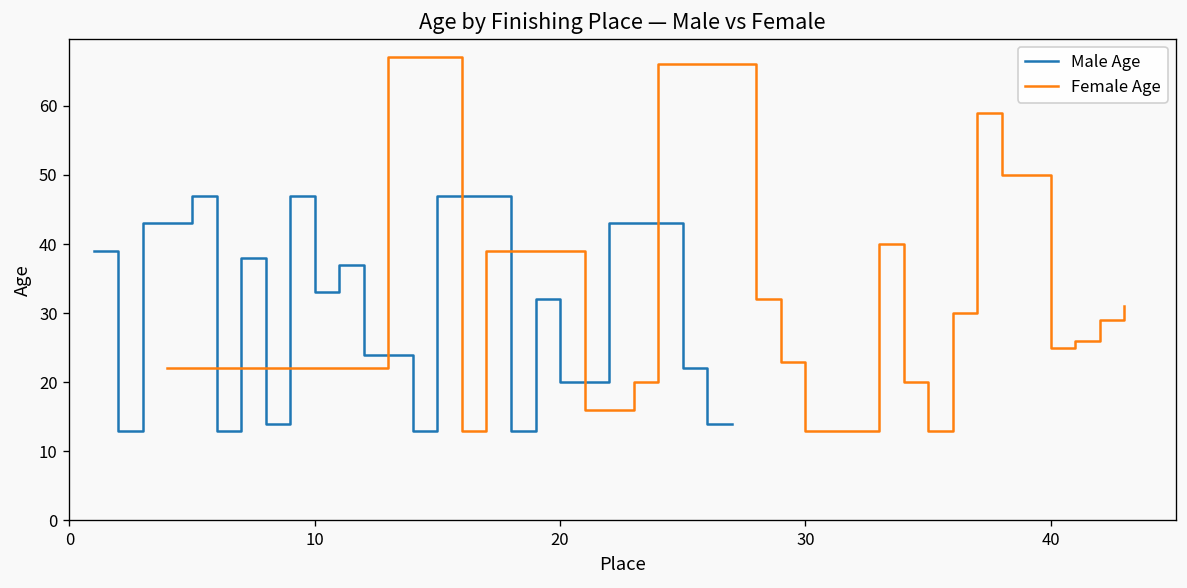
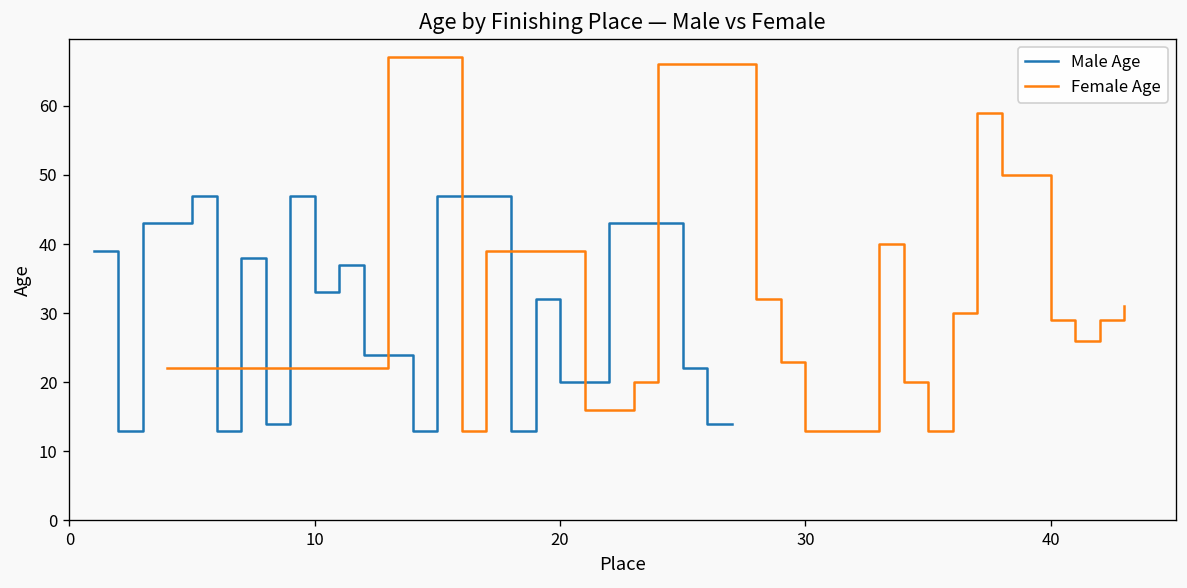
  {
    "Male Age": {
      "10": 33,
      "20": 20
    },
    "Female Age": {
      "30": 13,
-     "40": 25
+     "40": 29
    }
  }
